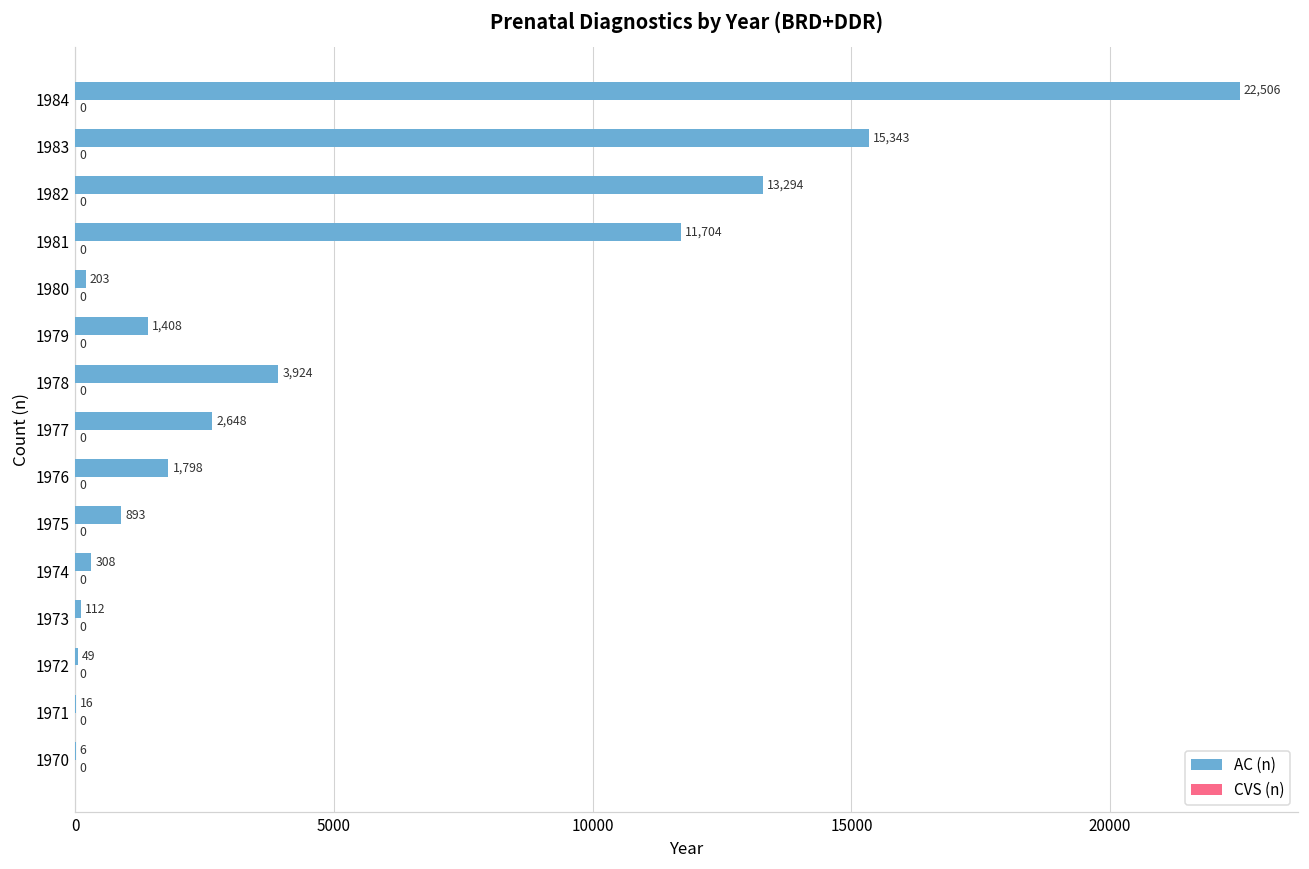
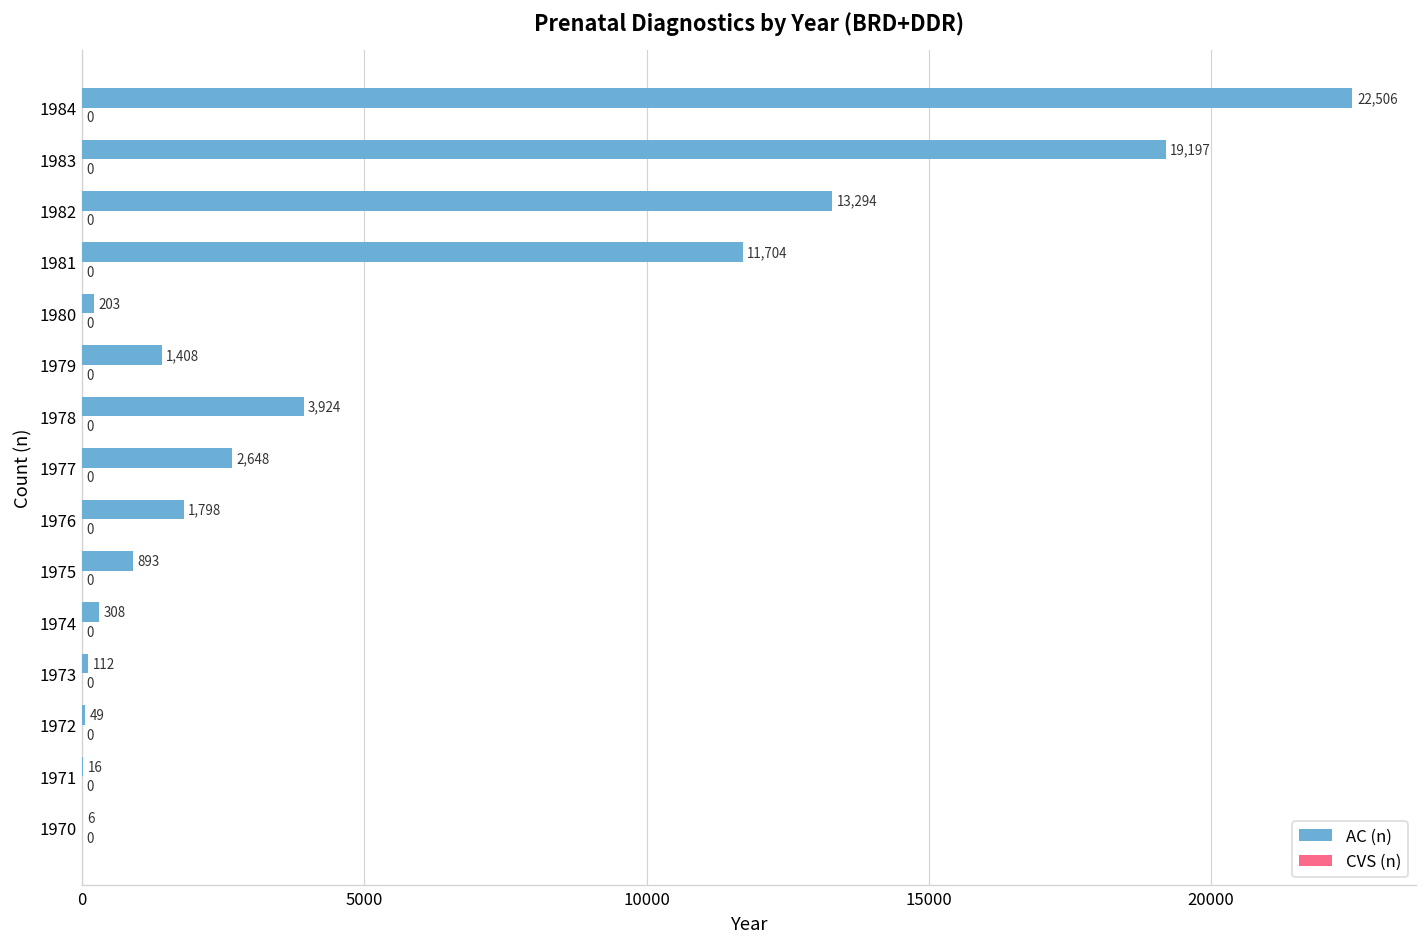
  {
    "AC (n)": {
      "1984": "22,506",
-     "1983": "15,343",
+     "1983": "19,197",
      "1982": "13,294",
      "1981": "11,704",
      "1980": "203",
      "1979": "1,408",
      "1978": "3,924",
      "1977": "2,648",
      "1976": "1,798",
      "1975": "893",
      "1974": "308",
      "1973": "112",
      "1972": "49",
      "1971": "16",
      "1970": "6"
    },
    "CVS (n)": {
      "1984": "0",
      "1983": "0",
      "1982": "0",
      "1981": "0",
      "1980": "0",
      "1979": "0",
      "1978": "0",
      "1977": "0",
      "1976": "0",
      "1975": "0",
      "1974": "0",
      "1973": "0",
      "1972": "0",
      "1971": "0",
      "1970": "0"
    }
  }
